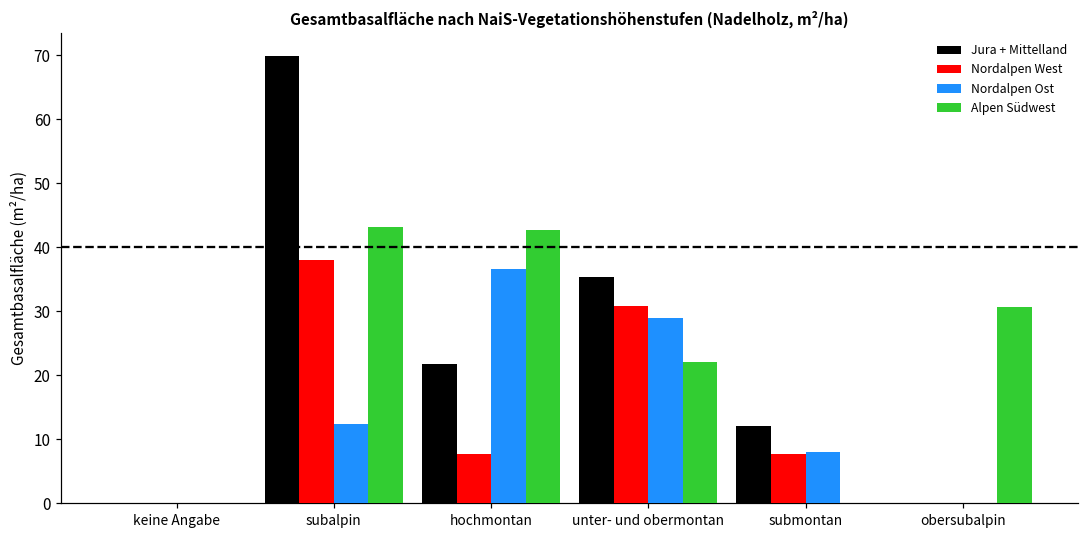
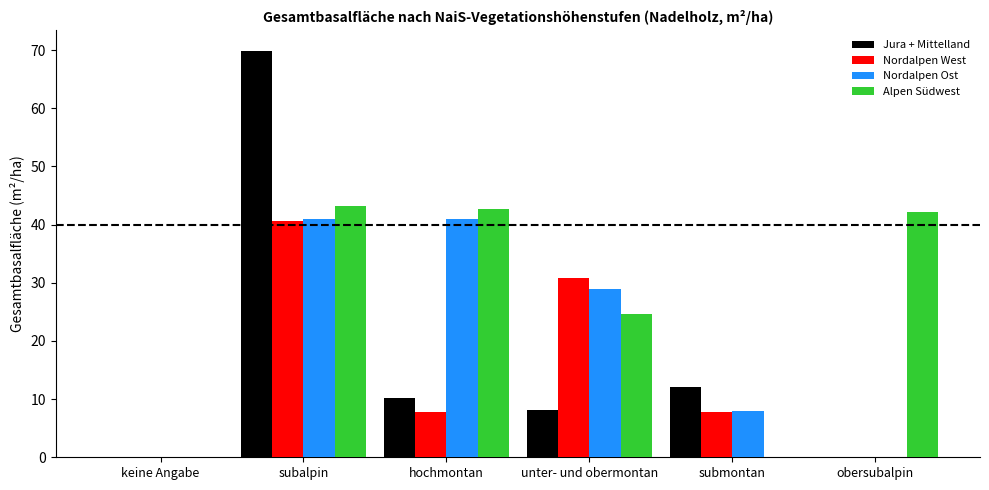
  {
    "Jura + Mittelland": {
      "keine Angabe": 0,
      "subalpin": 70,
-     "hochmontan": 22,
-     "unter- und obermontan": 35,
+     "hochmontan": 10,
+     "unter- und obermontan": 8,
      "submontan": 12,
      "obersubalpin": 0
    },
    "Nordalpen West": {
      "keine Angabe": 0,
-     "subalpin": 38,
+     "subalpin": 41,
      "hochmontan": 8,
      "unter- und obermontan": 31,
      "submontan": 8,
      "obersubalpin": 0
    },
    "Nordalpen Ost": {
      "keine Angabe": 0,
-     "subalpin": 12,
-     "hochmontan": 37,
+     "subalpin": 41,
+     "hochmontan": 41,
      "unter- und obermontan": 29,
      "submontan": 8,
      "obersubalpin": 0
    },
    "Alpen Südwest": {
      "keine Angabe": 0,
      "subalpin": 43,
      "hochmontan": 43,
-     "unter- und obermontan": 22,
+     "unter- und obermontan": 25,
      "submontan": 0,
-     "obersubalpin": 31
+     "obersubalpin": 42
    }
  }
